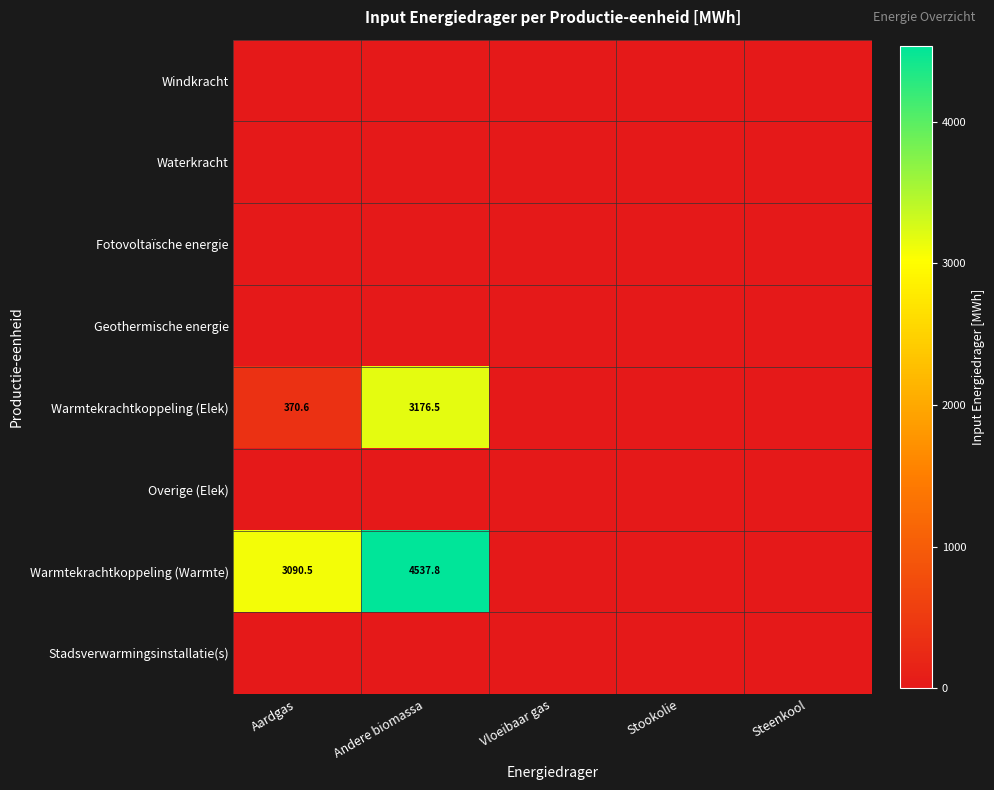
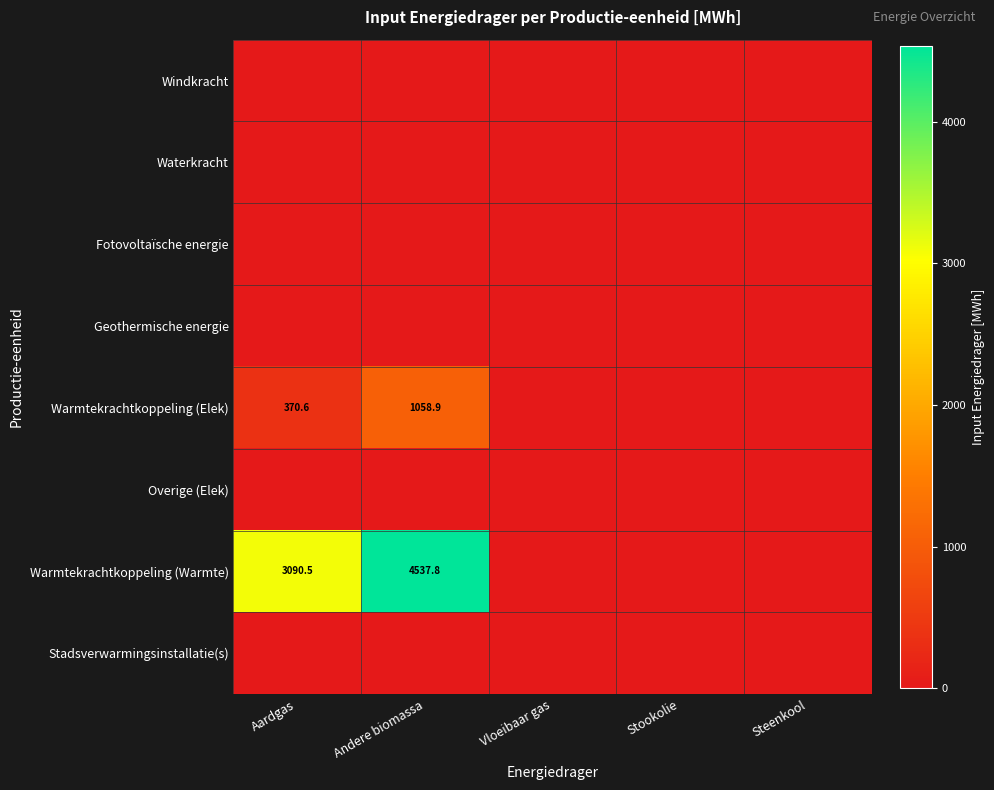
  {
    "Warmtekrachtkoppeling (Elek)": {
      "Aardgas": 370.6,
-     "Andere biomassa": 3176.5
+     "Andere biomassa": 1058.9
    },
    "Warmtekrachtkoppeling (Warmte)": {
      "Aardgas": 3090.5,
      "Andere biomassa": 4537.8
    }
  }
